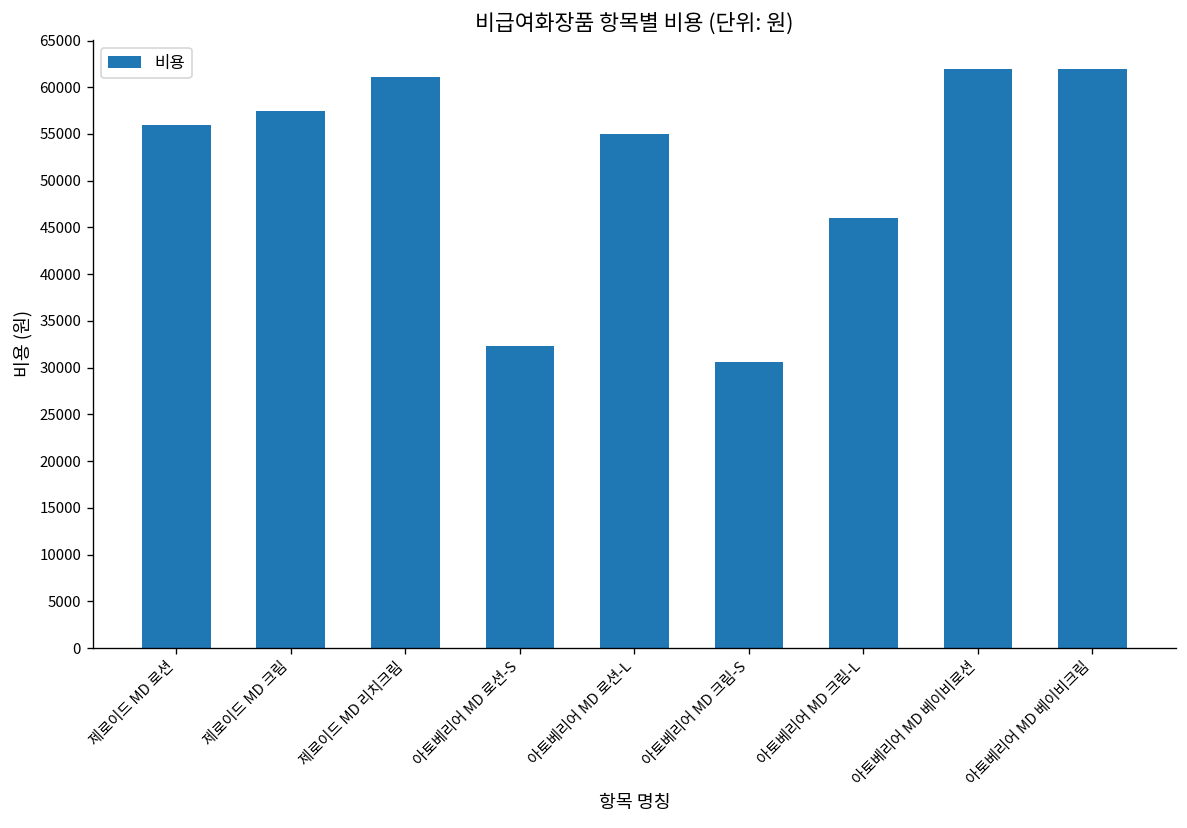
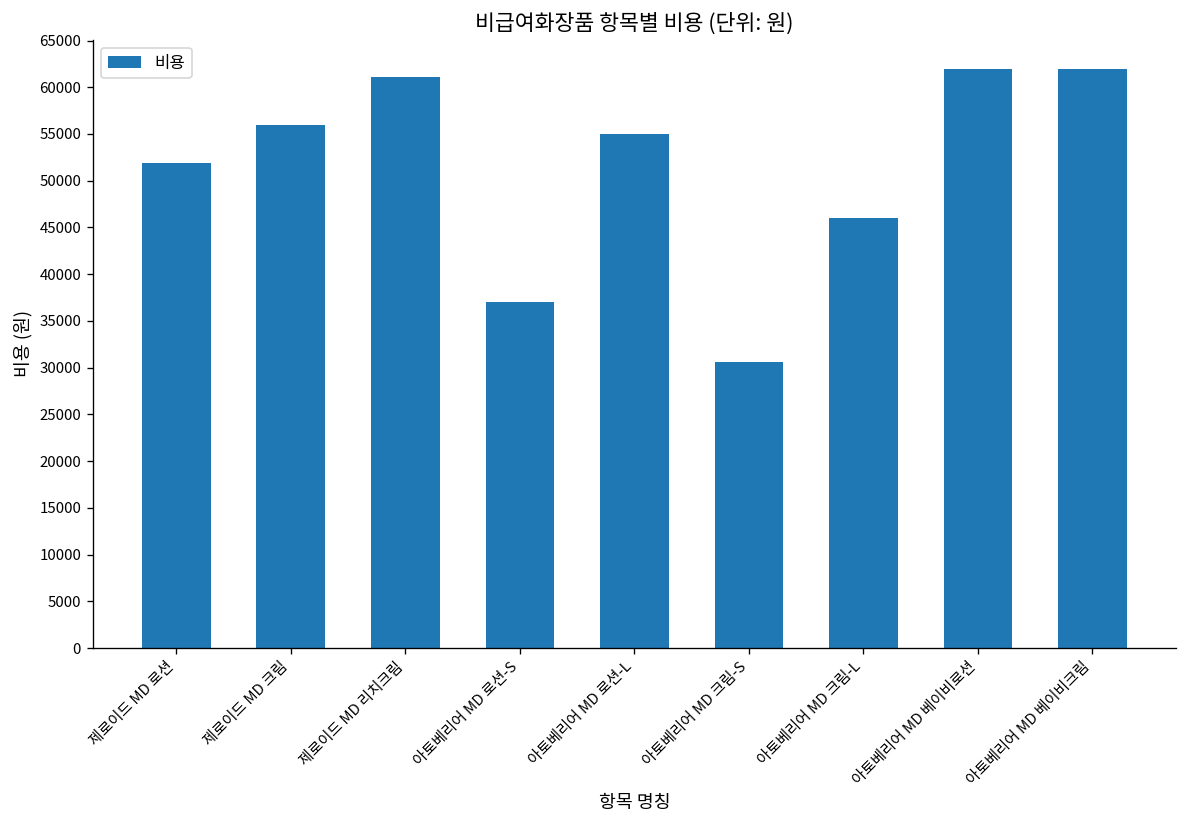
  {
-   "제로이드 MD 로션": 56000,
-   "제로이드 MD 크림": 58000,
+   "제로이드 MD 로션": 52000,
+   "제로이드 MD 크림": 56000,
    "제로이드 MD 리치크림": 61000,
-   "아토베리어 MD 로션-S": 32000,
+   "아토베리어 MD 로션-S": 37000,
    "아토베리어 MD 로션-L": 55000,
    "아토베리어 MD 크림-S": 31000,
    "아토베리어 MD 크림-L": 46000,
    "아토베리어 MD 베이비로션": 62000,
    "아토베리어 MD 베이비크림": 62000
  }
